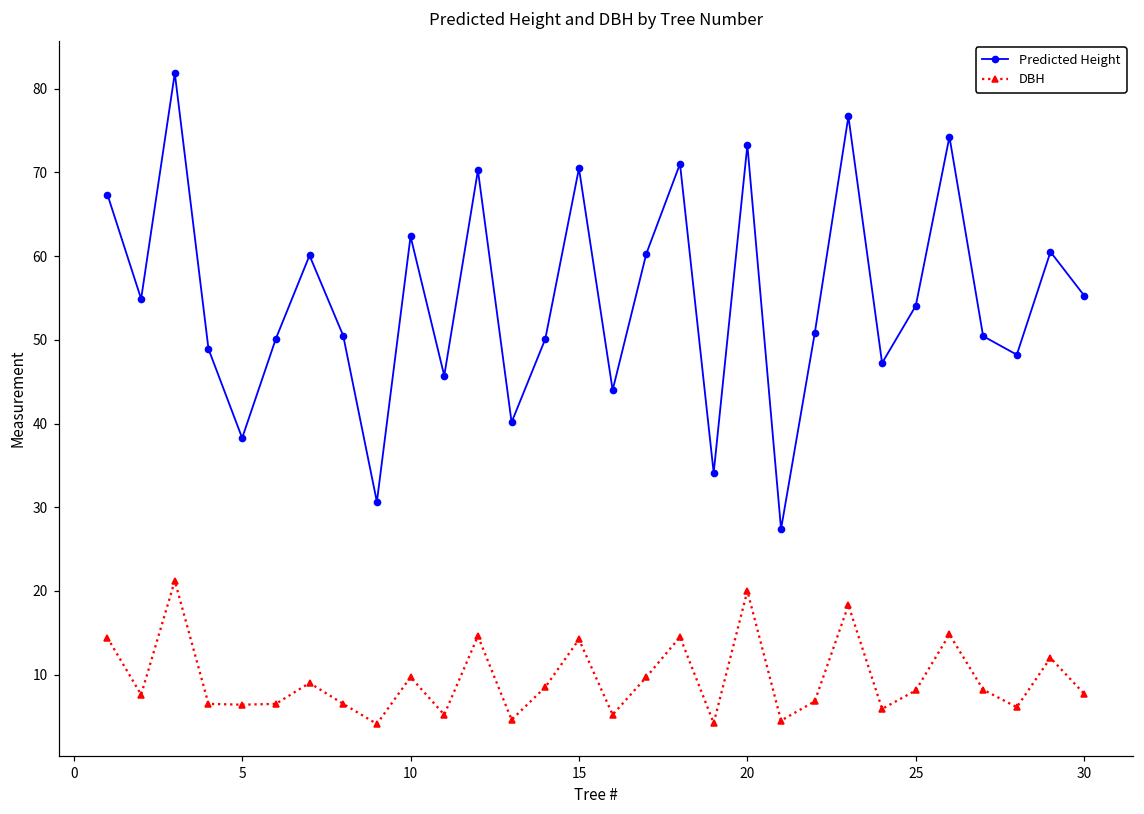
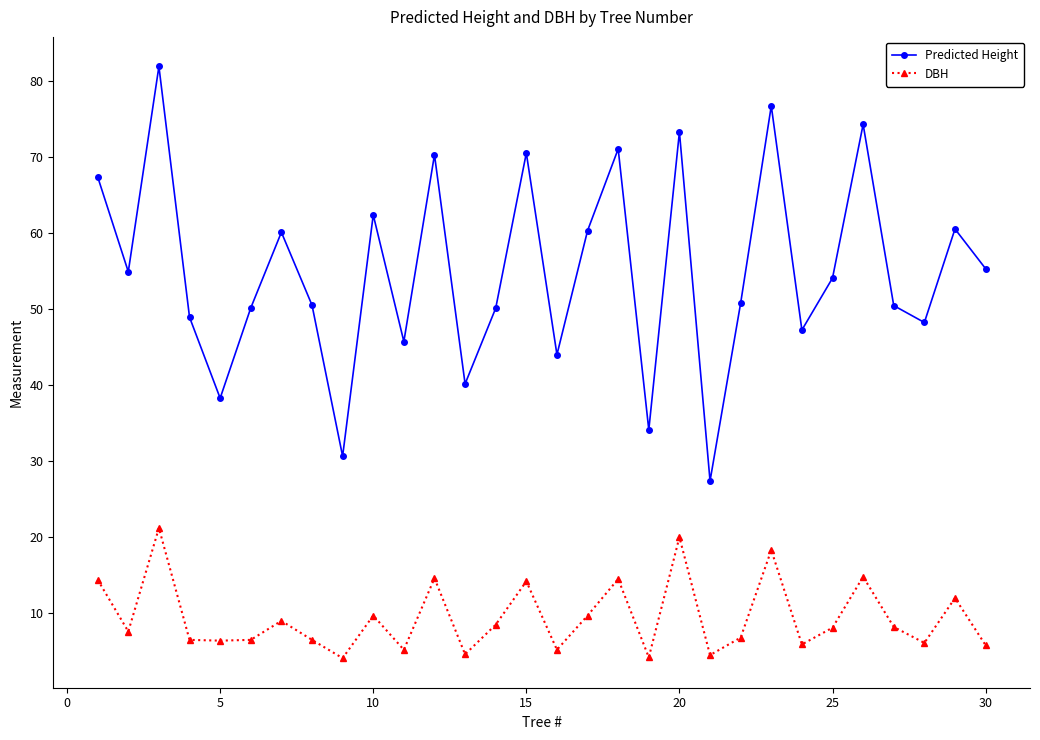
  {
    "Predicted Height": {
      "5": 38,
      "10": 62,
      "15": 70,
      "20": 73,
      "25": 54,
      "30": 55
    },
    "DBH": {
      "5": 6,
      "10": 10,
      "15": 14,
      "20": 20,
      "25": 8,
-     "30": 8
+     "30": 6
    }
  }
